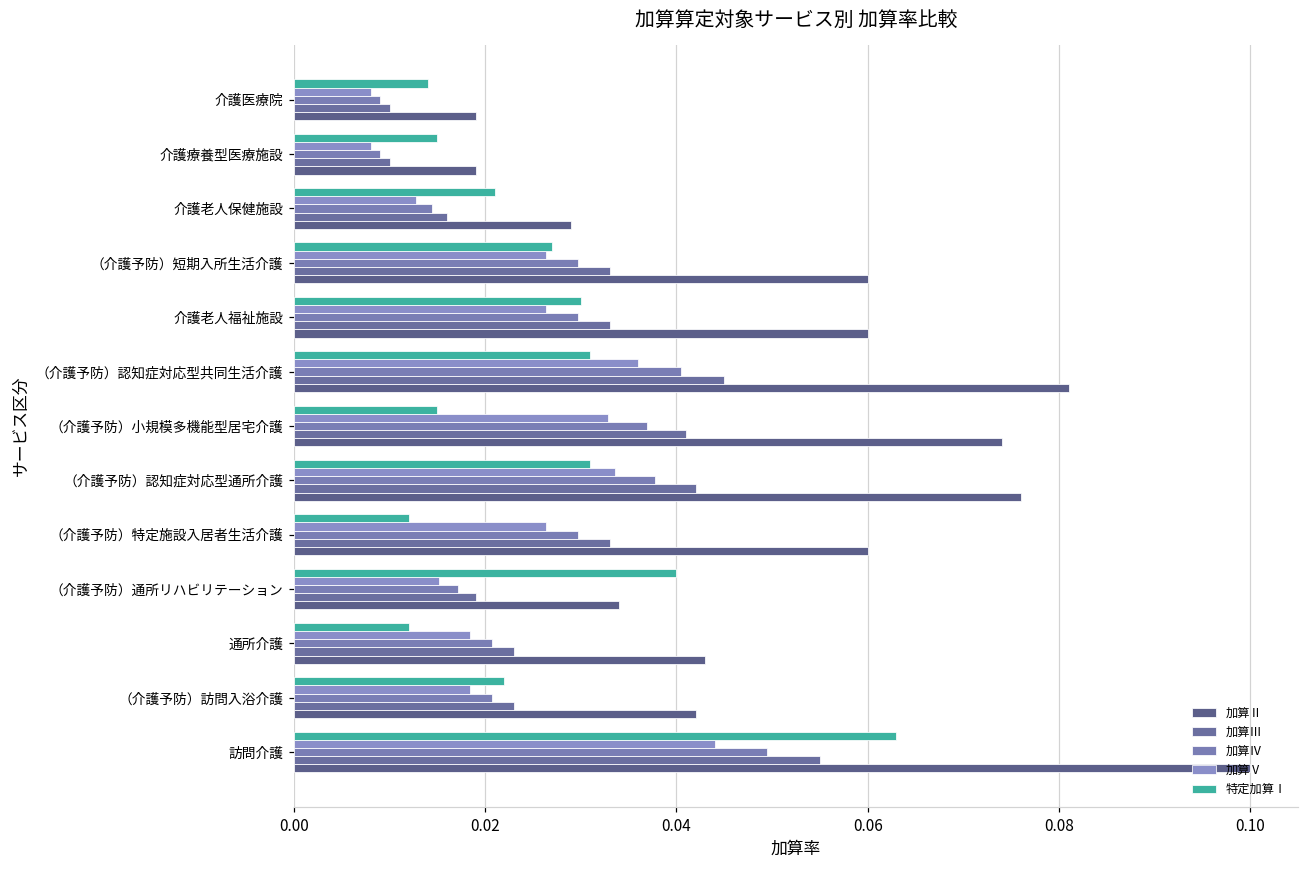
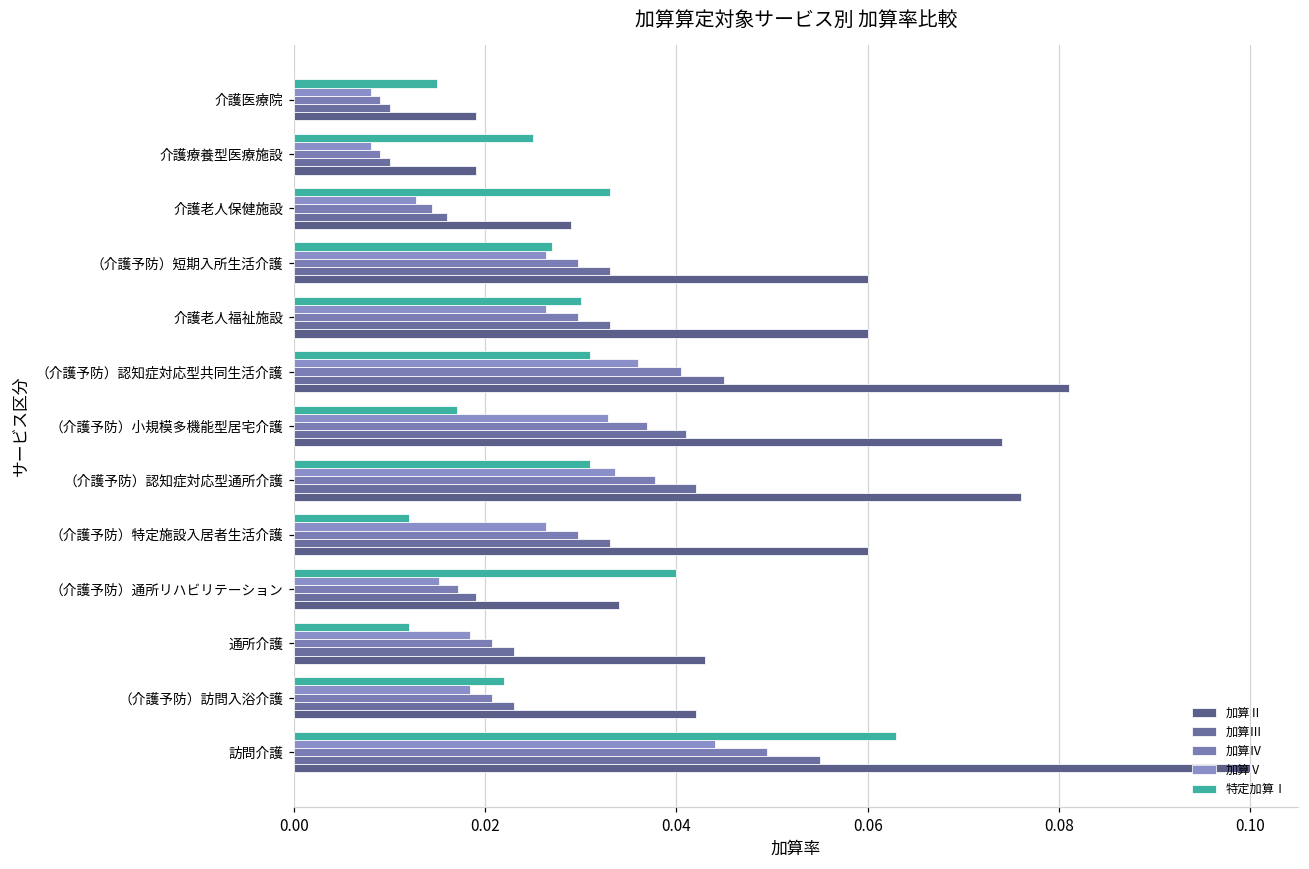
  {
    "特定加算Ⅰ": {
-     "介護医療院": 0.014,
-     "介護療養型医療施設": 0.015,
-     "介護老人保健施設": 0.021,
+     "介護医療院": 0.015,
+     "介護療養型医療施設": 0.025,
+     "介護老人保健施設": 0.033,
      "（介護予防）短期入所生活介護": 0.027,
      "介護老人福祉施設": 0.030,
      "（介護予防）認知症対応型共同生活介護": 0.031,
-     "（介護予防）小規模多機能型居宅介護": 0.015,
+     "（介護予防）小規模多機能型居宅介護": 0.017,
      "（介護予防）認知症対応型通所介護": 0.031,
      "（介護予防）特定施設入居者生活介護": 0.012,
      "（介護予防）通所リハビリテーション": 0.040,
      "通所介護": 0.012,
      "（介護予防）訪問入浴介護": 0.022,
      "訪問介護": 0.063
    }
  }
